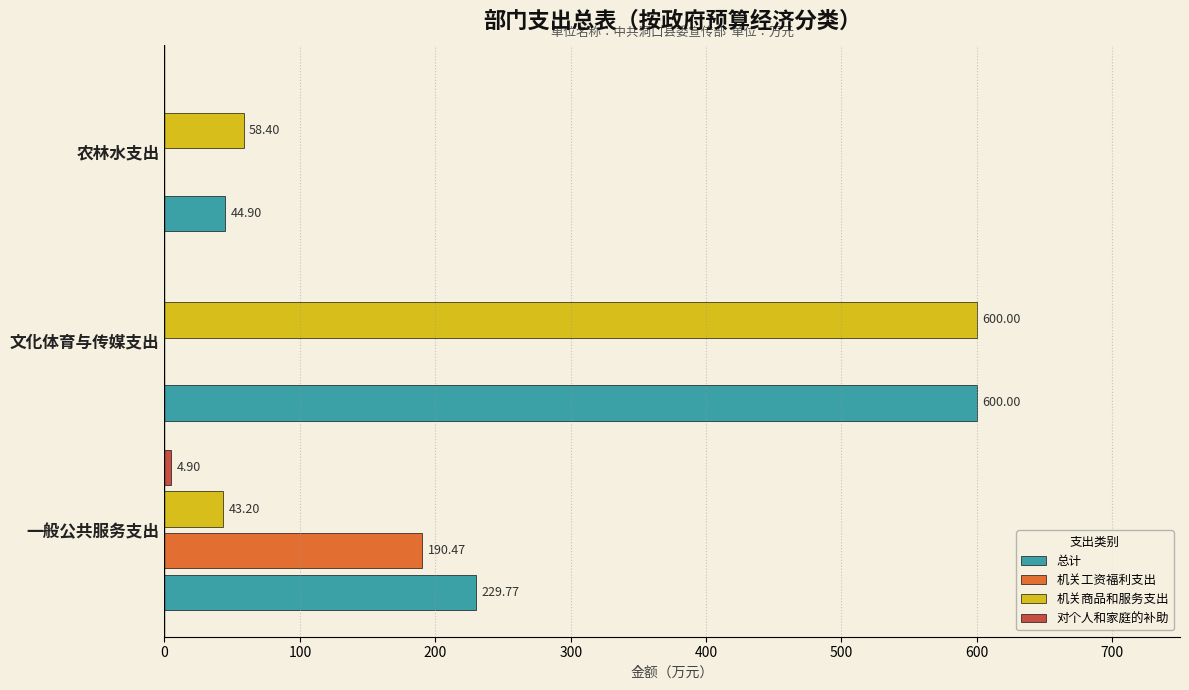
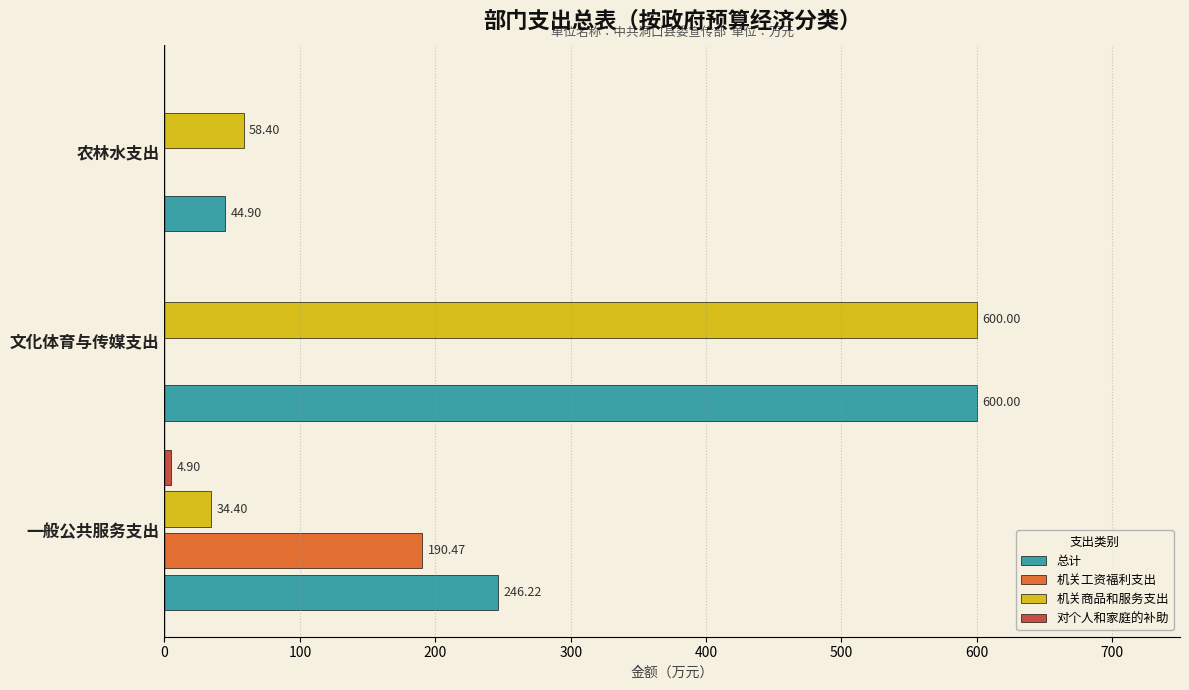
  {
    "总计": {
      "农林水支出": 44.90,
      "文化体育与传媒支出": 600.00,
-     "一般公共服务支出": 229.77
+     "一般公共服务支出": 246.22
    },
    "机关商品和服务支出": {
      "农林水支出": 58.40,
      "文化体育与传媒支出": 600.00,
-     "一般公共服务支出": 43.20
+     "一般公共服务支出": 34.40
    }
  }
